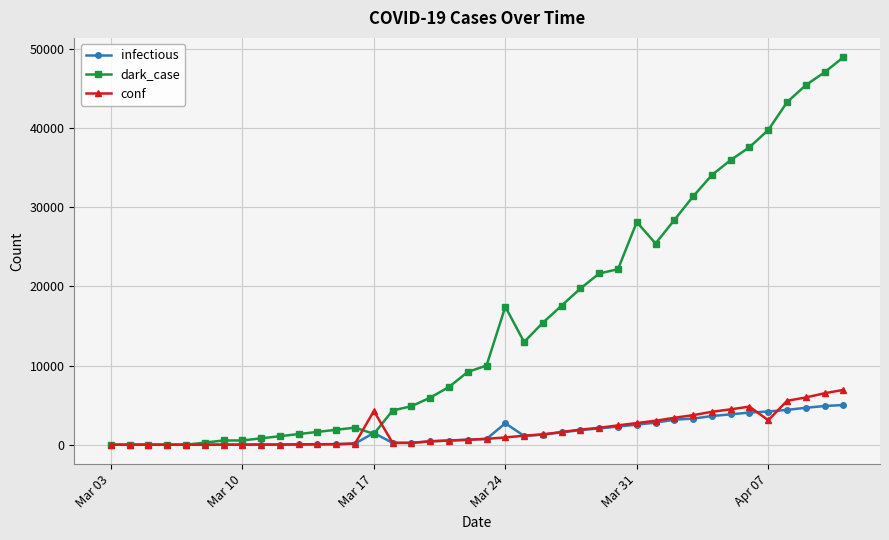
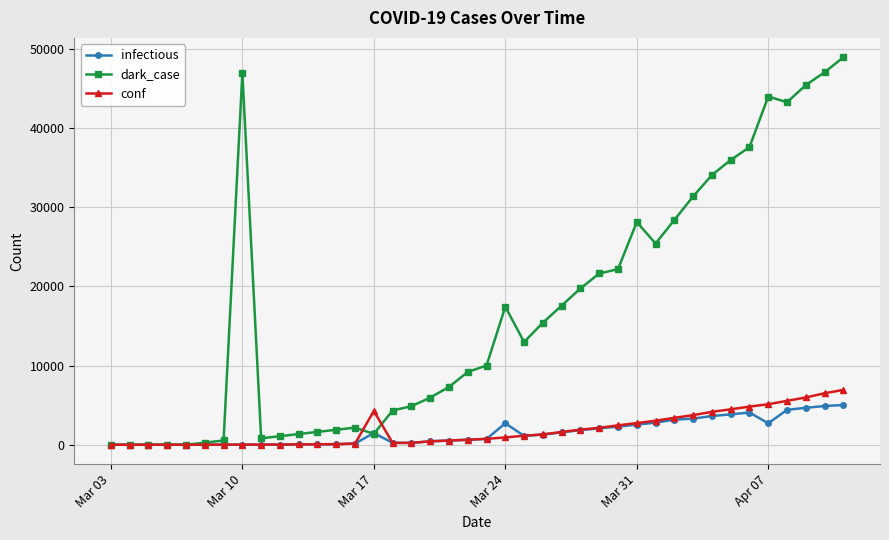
  {
    "infectious": {
      "Mar 24": 3000,
-     "Apr 07": 4000
+     "Apr 07": 3000
    },
    "dark_case": {
-     "Mar 10": 1000,
+     "Mar 10": 47000,
      "Mar 24": 17000,
      "Mar 31": 28000,
-     "Apr 07": 40000
+     "Apr 07": 44000
    },
    "conf": {
      "Mar 17": 4000,
      "Mar 24": 1000,
-     "Apr 07": 3000
+     "Apr 07": 5000
    }
  }
